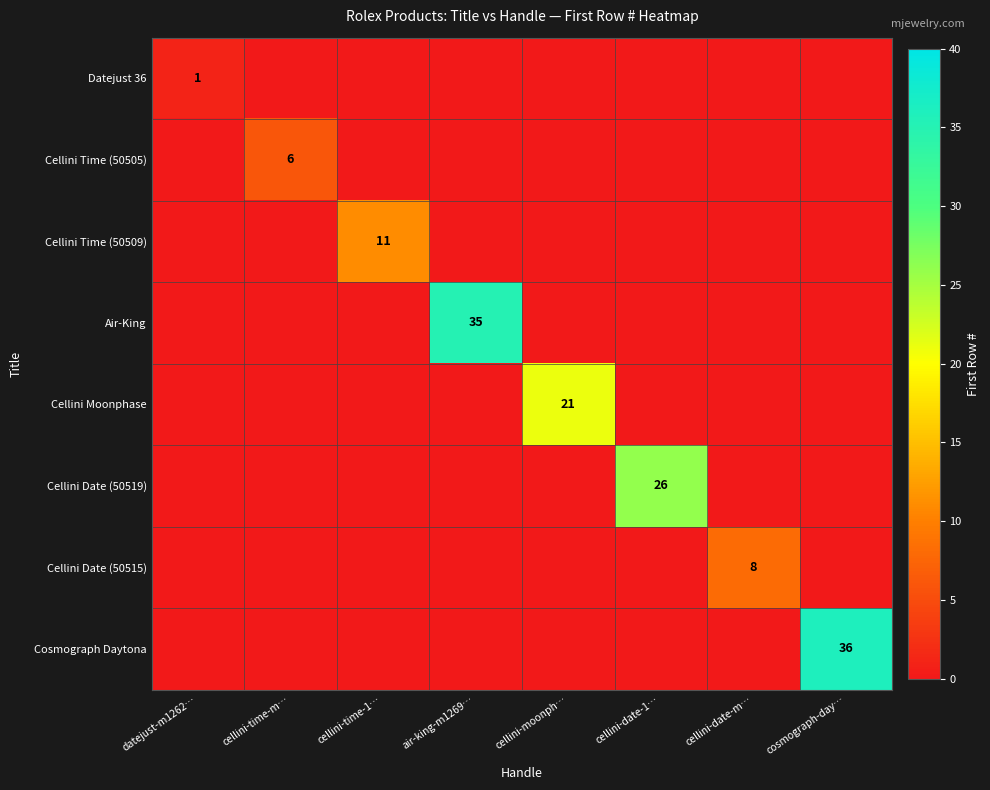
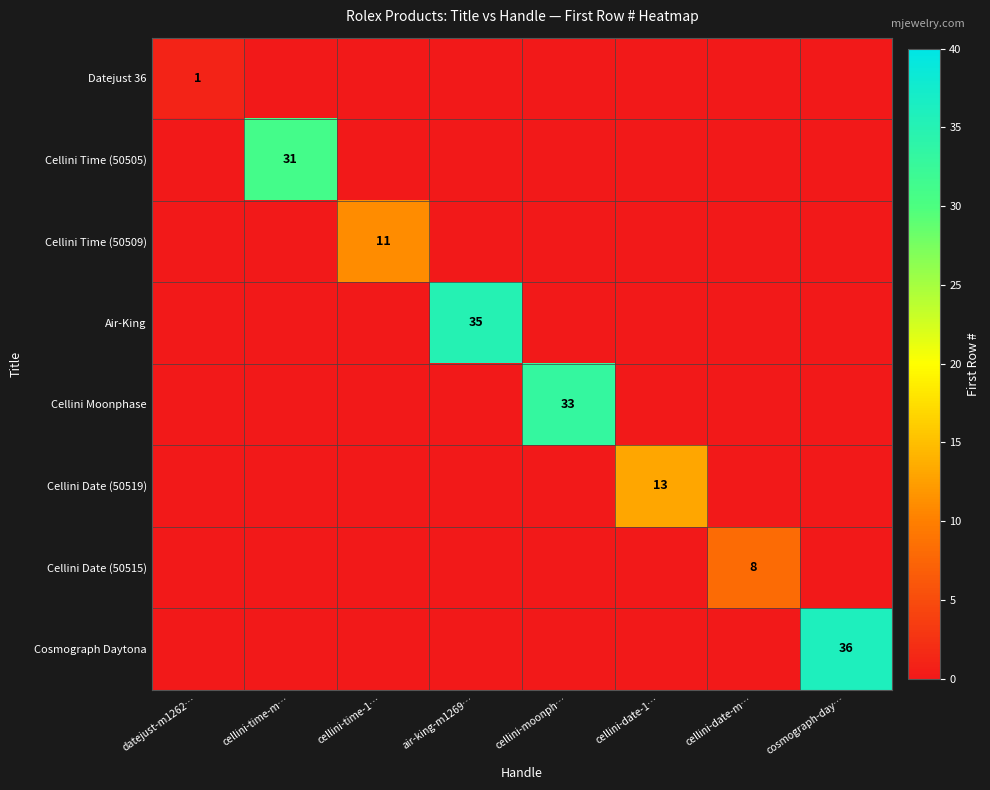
  {
    "Datejust 36": {
      "datejust-m1262…": 1
    },
    "Cellini Time (50505)": {
-     "cellini-time-m…": 6
+     "cellini-time-m…": 31
    },
    "Cellini Time (50509)": {
      "cellini-time-1…": 11
    },
    "Air-King": {
      "air-king-m1269…": 35
    },
    "Cellini Moonphase": {
-     "cellini-moonph…": 21
+     "cellini-moonph…": 33
    },
    "Cellini Date (50519)": {
-     "cellini-date-1…": 26
+     "cellini-date-1…": 13
    },
    "Cellini Date (50515)": {
      "cellini-date-m…": 8
    },
    "Cosmograph Daytona": {
      "cosmograph-day…": 36
    }
  }
